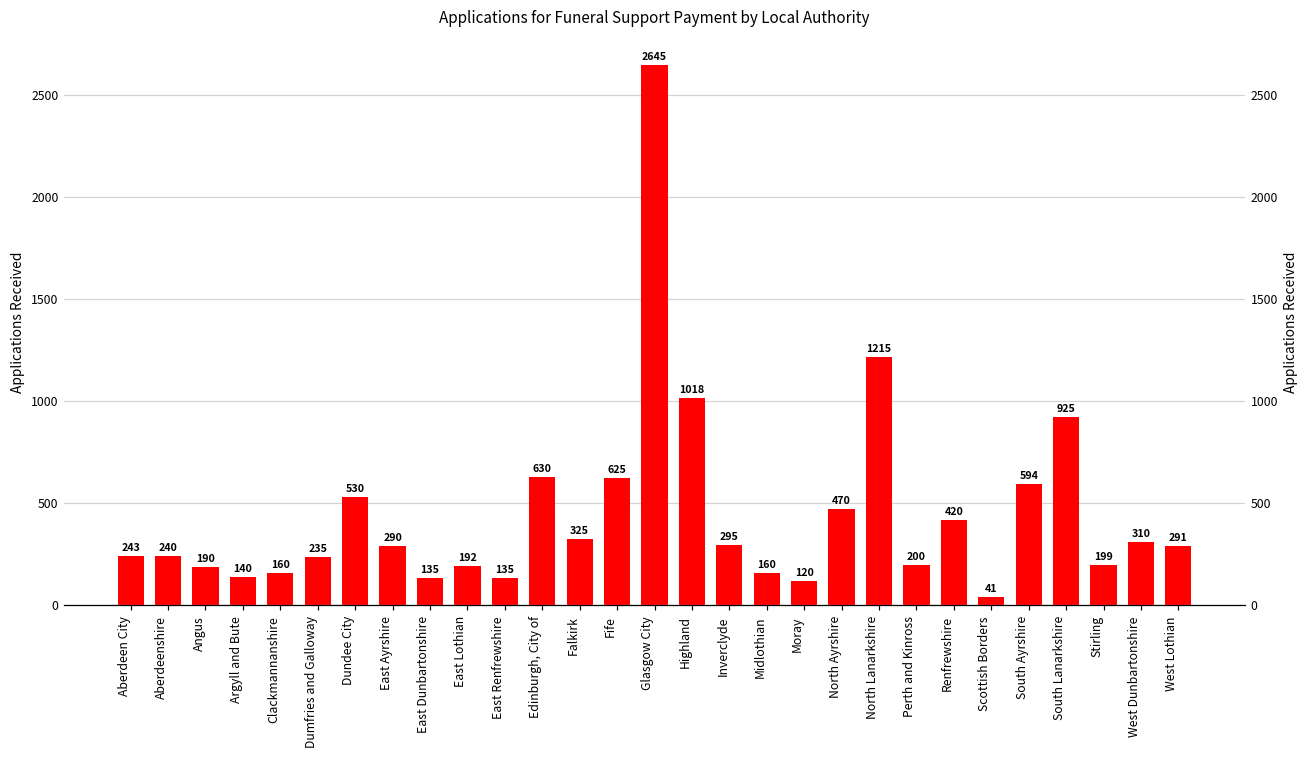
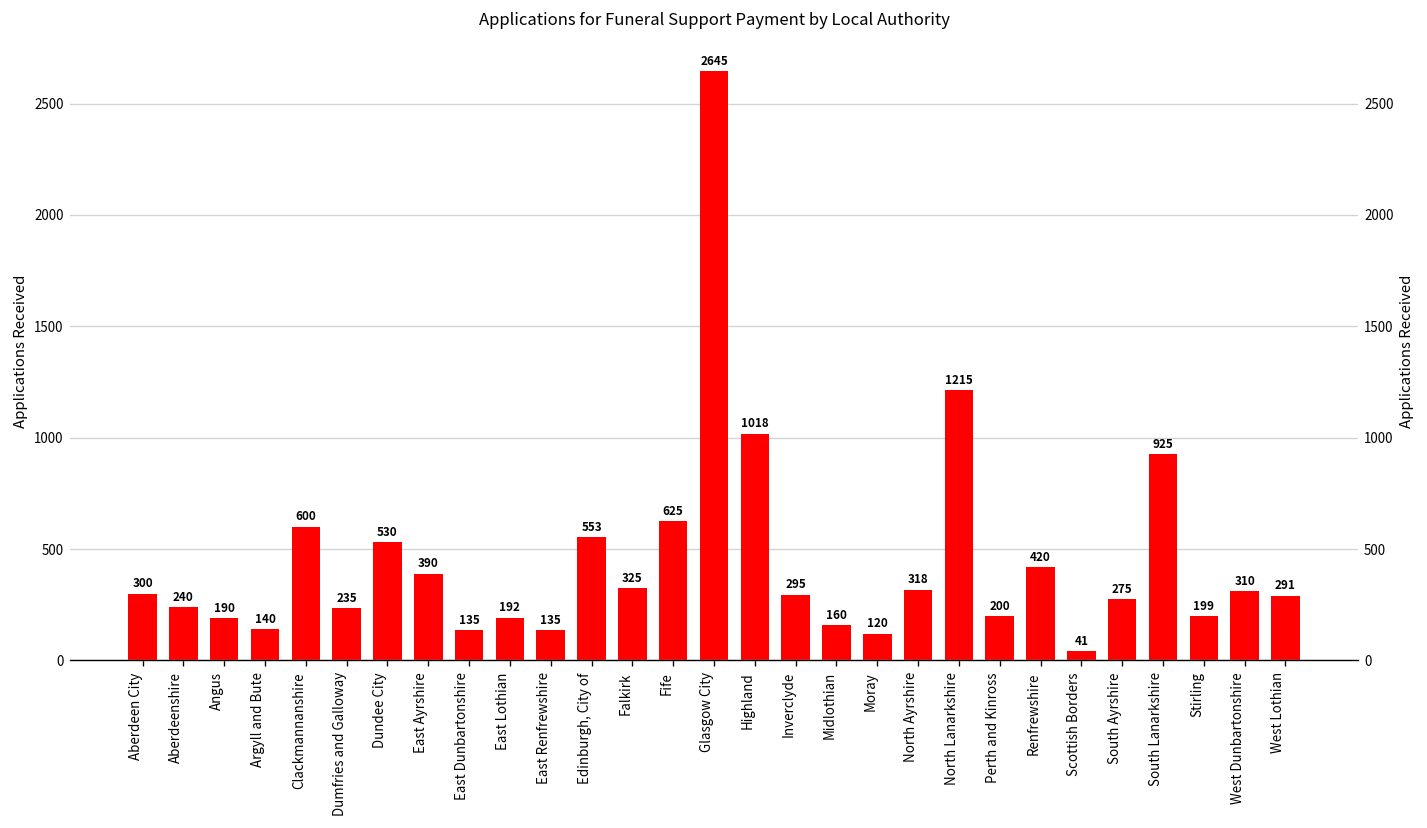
  {
-   "Aberdeen City": 243,
+   "Aberdeen City": 300,
    "Aberdeenshire": 240,
    "Angus": 190,
    "Argyll and Bute": 140,
-   "Clackmannanshire": 160,
+   "Clackmannanshire": 600,
    "Dumfries and Galloway": 235,
    "Dundee City": 530,
-   "East Ayrshire": 290,
+   "East Ayrshire": 390,
    "East Dunbartonshire": 135,
    "East Lothian": 192,
    "East Renfrewshire": 135,
-   "Edinburgh, City of": 630,
+   "Edinburgh, City of": 553,
    "Falkirk": 325,
    "Fife": 625,
    "Glasgow City": 2645,
    "Highland": 1018,
    "Inverclyde": 295,
    "Midlothian": 160,
    "Moray": 120,
-   "North Ayrshire": 470,
+   "North Ayrshire": 318,
    "North Lanarkshire": 1215,
    "Perth and Kinross": 200,
    "Renfrewshire": 420,
    "Scottish Borders": 41,
-   "South Ayrshire": 594,
+   "South Ayrshire": 275,
    "South Lanarkshire": 925,
    "Stirling": 199,
    "West Dunbartonshire": 310,
    "West Lothian": 291
  }
